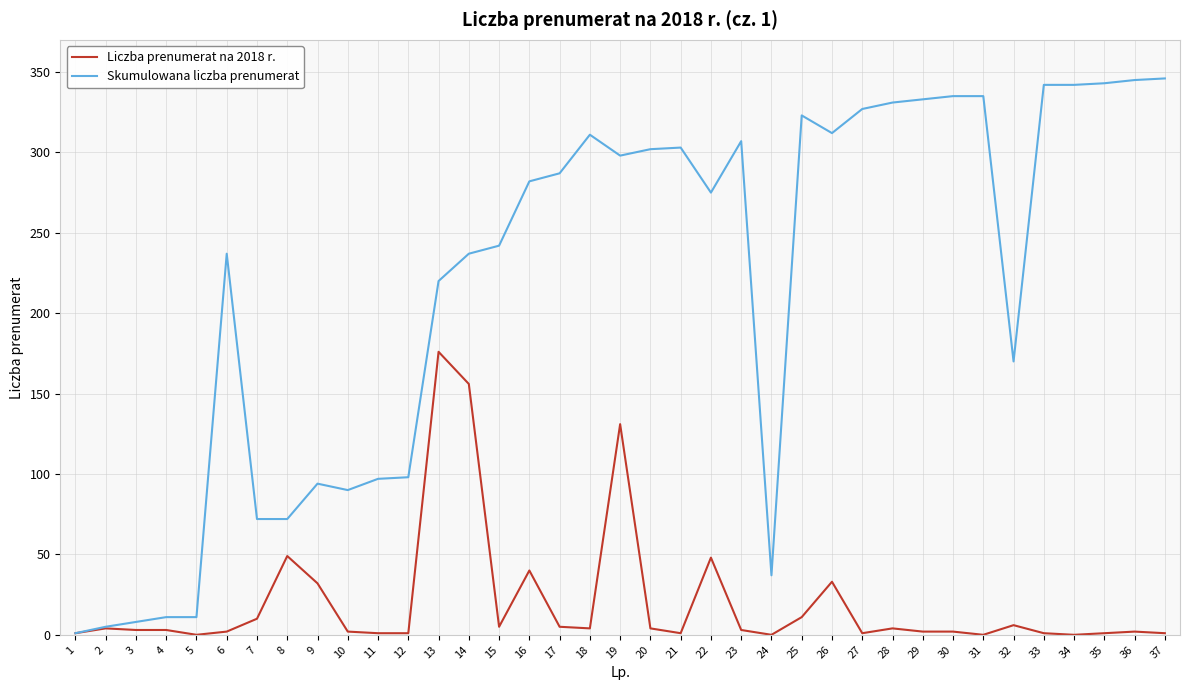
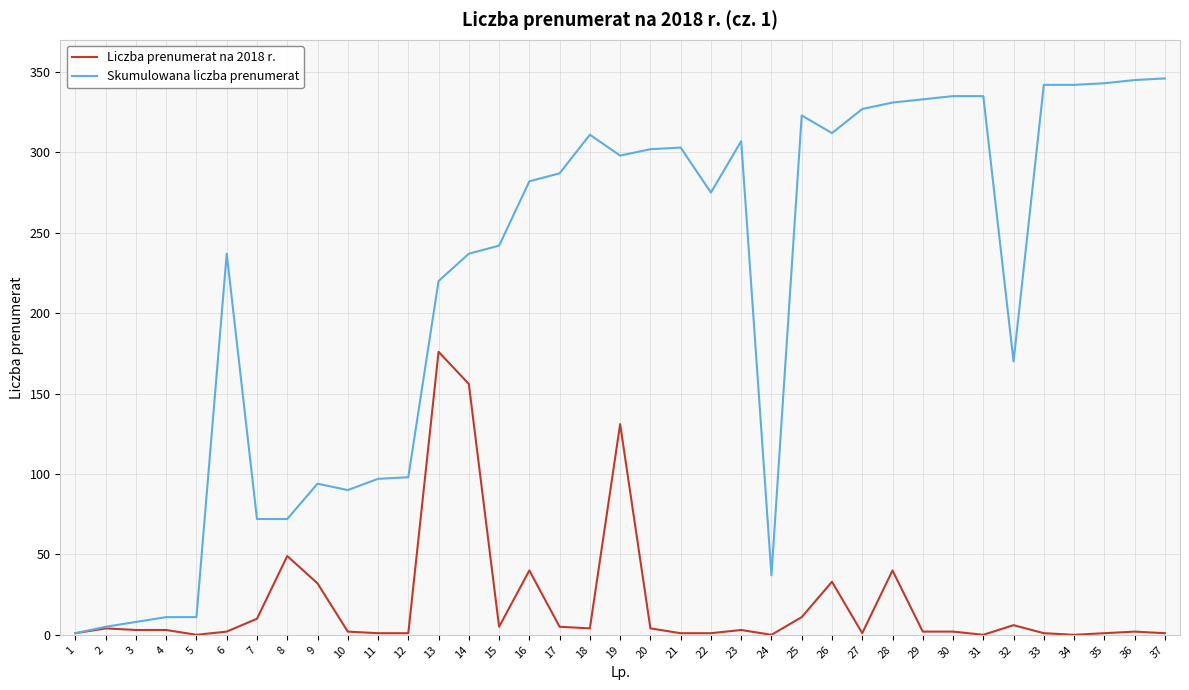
  {
    "Liczba prenumerat na 2018 r.": {
      "3": 3,
      "4": 3,
      "5": 0,
      "6": 2,
      "7": 10,
      "8": 49,
      "9": 32,
      "10": 2,
      "11": 1,
      "12": 1,
      "13": 176,
      "14": 156,
      "15": 5,
      "16": 40,
      "17": 5,
      "18": 4,
      "19": 131,
      "20": 4,
      "21": 1,
-     "22": 48,
+     "22": 1,
      "23": 3,
      "24": 0,
      "25": 11,
      "26": 33,
      "27": 1,
-     "28": 4,
+     "28": 40,
      "29": 2,
      "30": 2,
      "31": 0,
      "32": 6,
      "33": 1,
      "34": 0,
      "35": 1,
      "36": 2,
      "37": 1
    },
    "Skumulowana liczba prenumerat": {
      "3": 8,
      "4": 11,
      "5": 11,
      "6": 237,
      "7": 72,
      "8": 72,
      "9": 94,
      "10": 90,
      "11": 97,
      "12": 98,
      "13": 220,
      "14": 237,
      "15": 242,
      "16": 282,
      "17": 287,
      "18": 311,
      "19": 298,
      "20": 302,
      "21": 303,
      "22": 275,
      "23": 307,
      "24": 37,
      "25": 323,
      "26": 312,
      "27": 327,
      "28": 331,
      "29": 333,
      "30": 335,
      "31": 335,
      "32": 170,
      "33": 342,
      "34": 342,
      "35": 343,
      "36": 345,
      "37": 346
    }
  }
